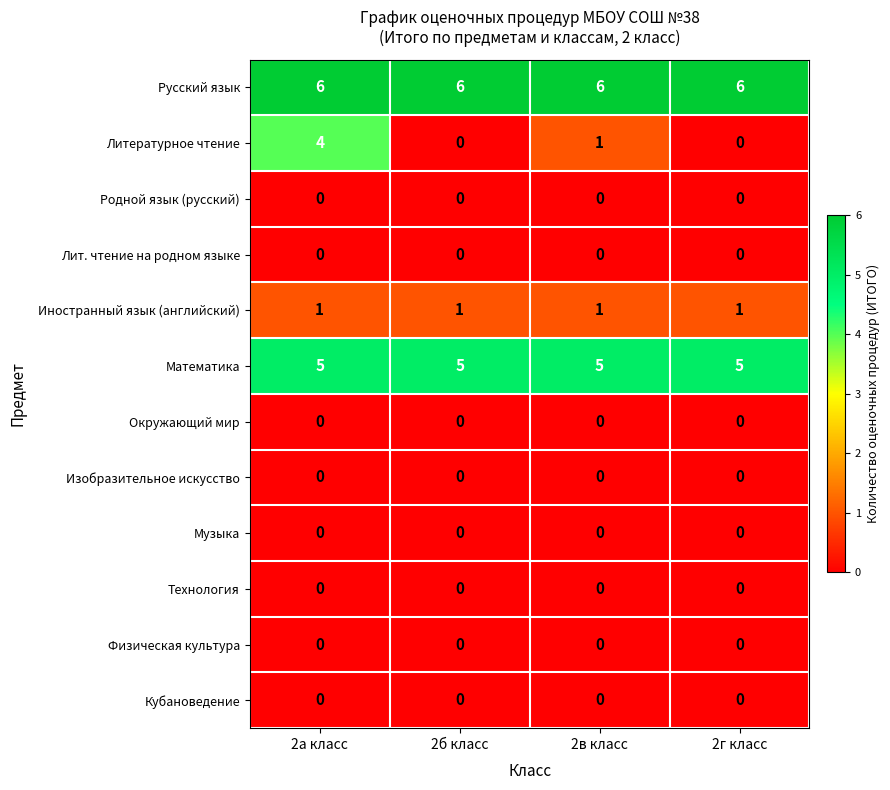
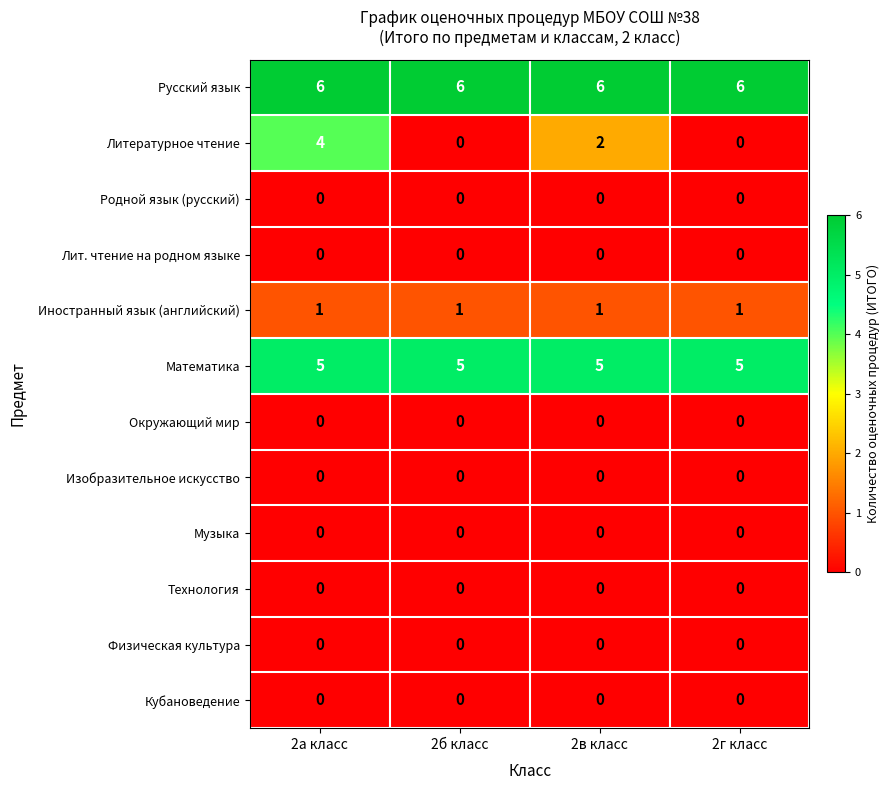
  {
    "Русский язык": {
      "2а класс": 6,
      "2б класс": 6,
      "2в класс": 6,
      "2г класс": 6
    },
    "Литературное чтение": {
      "2а класс": 4,
      "2б класс": 0,
-     "2в класс": 1,
+     "2в класс": 2,
      "2г класс": 0
    },
    "Родной язык (русский)": {
      "2а класс": 0,
      "2б класс": 0,
      "2в класс": 0,
      "2г класс": 0
    },
    "Лит. чтение на родном языке": {
      "2а класс": 0,
      "2б класс": 0,
      "2в класс": 0,
      "2г класс": 0
    },
    "Иностранный язык (английский)": {
      "2а класс": 1,
      "2б класс": 1,
      "2в класс": 1,
      "2г класс": 1
    },
    "Математика": {
      "2а класс": 5,
      "2б класс": 5,
      "2в класс": 5,
      "2г класс": 5
    },
    "Окружающий мир": {
      "2а класс": 0,
      "2б класс": 0,
      "2в класс": 0,
      "2г класс": 0
    },
    "Изобразительное искусство": {
      "2а класс": 0,
      "2б класс": 0,
      "2в класс": 0,
      "2г класс": 0
    },
    "Музыка": {
      "2а класс": 0,
      "2б класс": 0,
      "2в класс": 0,
      "2г класс": 0
    },
    "Технология": {
      "2а класс": 0,
      "2б класс": 0,
      "2в класс": 0,
      "2г класс": 0
    },
    "Физическая культура": {
      "2а класс": 0,
      "2б класс": 0,
      "2в класс": 0,
      "2г класс": 0
    },
    "Кубановедение": {
      "2а класс": 0,
      "2б класс": 0,
      "2в класс": 0,
      "2г класс": 0
    }
  }
